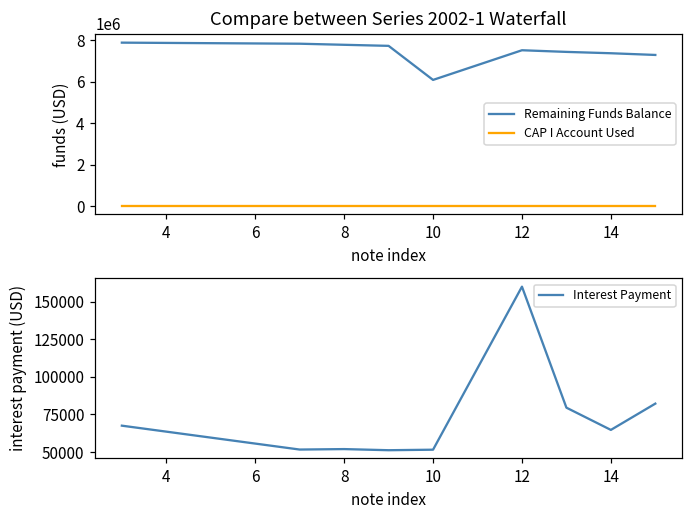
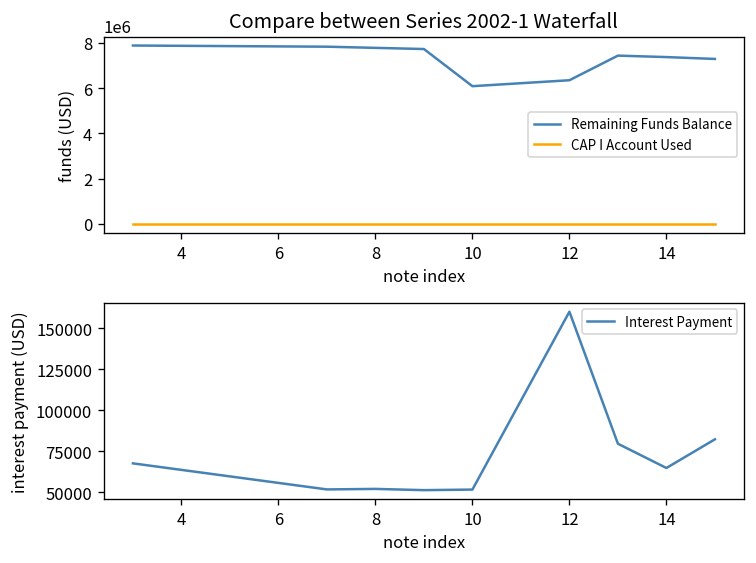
  {
    "Compare between Series 2002-1 Waterfall": {
      "Remaining Funds Balance": {
        "8": 7800000,
        "10": 6100000,
-       "12": 7500000,
+       "12": 6300000,
        "14": 7400000
      },
      "CAP I Account Used": {
        "8": 0,
        "10": 0,
        "12": 0,
        "14": 0
      }
    }
  }
